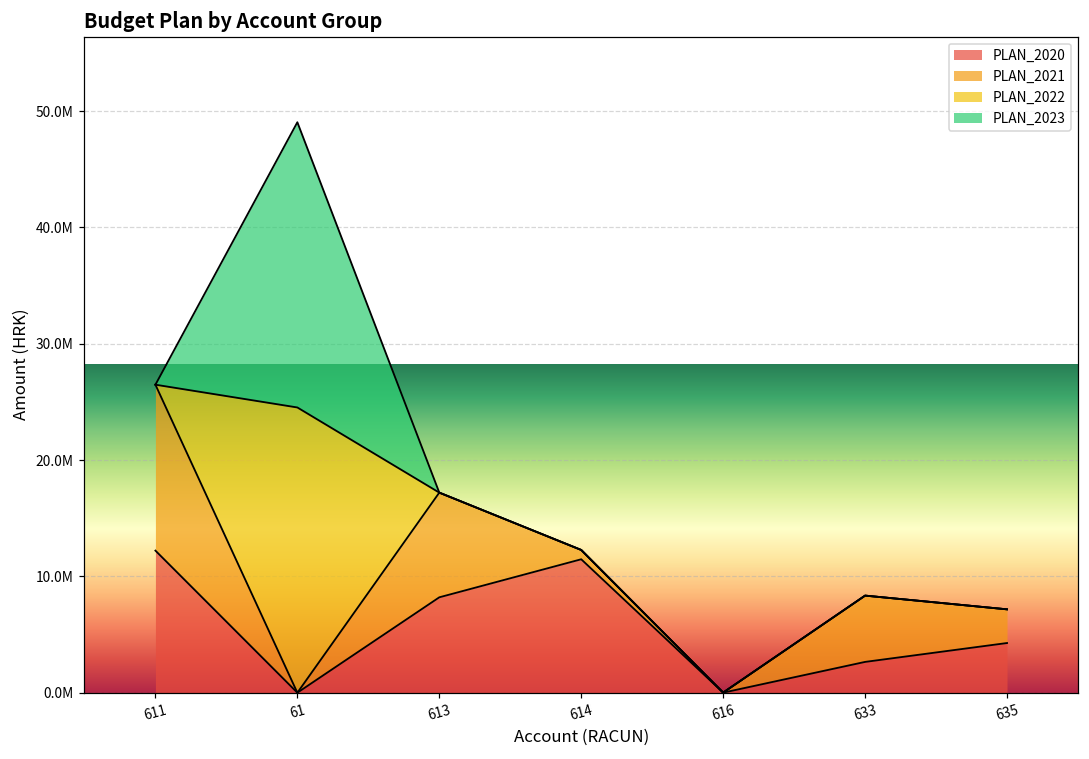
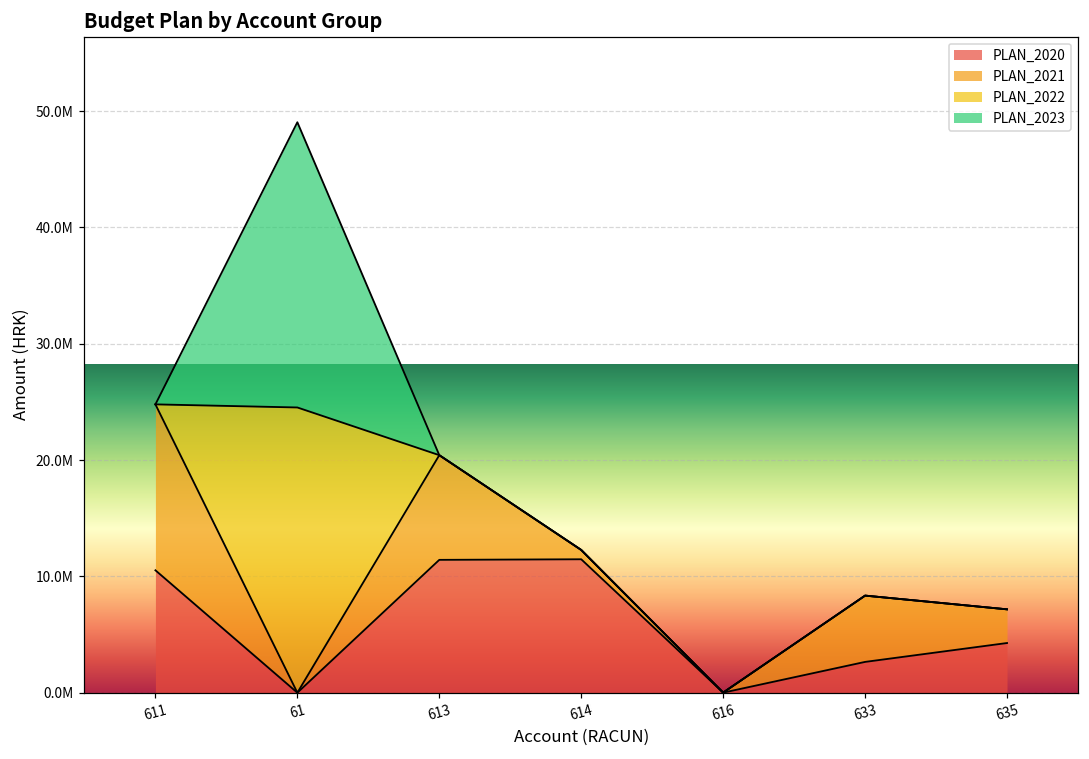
  {
    "PLAN_2020": {
-     "611": 12200000,
-     "613": 8200000,
+     "611": 10500000,
+     "613": 11400000,
      "614": 11500000,
      "633": 2600000,
      "635": 4300000
    },
    "PLAN_2023": {
      "61": 24500000
    }
  }
